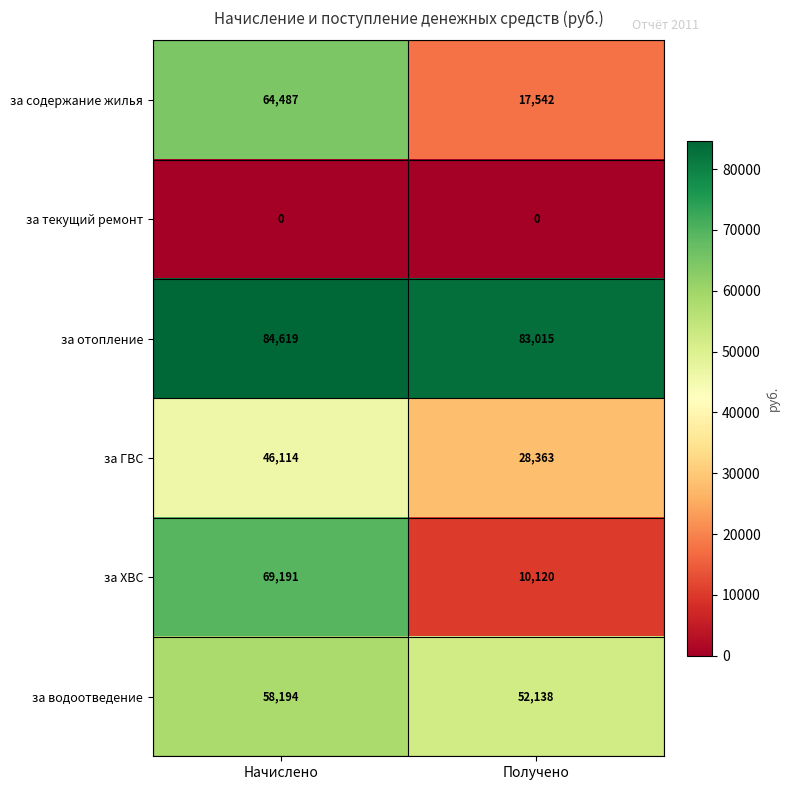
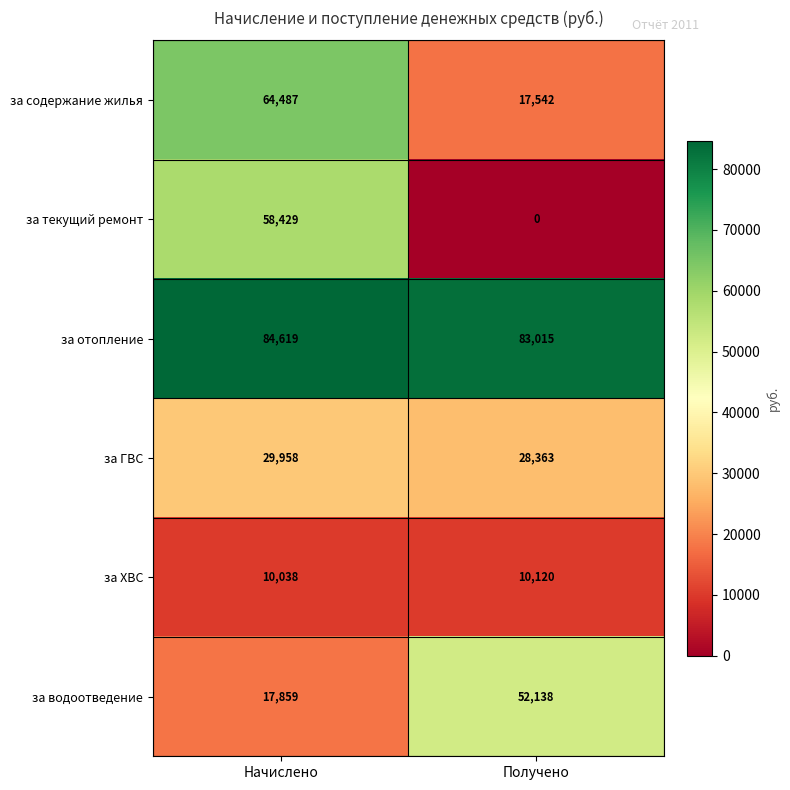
  {
    "за содержание жилья": {
      "Начислено": "64,487",
      "Получено": "17,542"
    },
    "за текущий ремонт": {
-     "Начислено": "0",
+     "Начислено": "58,429",
      "Получено": "0"
    },
    "за отопление": {
      "Начислено": "84,619",
      "Получено": "83,015"
    },
    "за ГВС": {
-     "Начислено": "46,114",
+     "Начислено": "29,958",
      "Получено": "28,363"
    },
    "за ХВС": {
-     "Начислено": "69,191",
+     "Начислено": "10,038",
      "Получено": "10,120"
    },
    "за водоотведение": {
-     "Начислено": "58,194",
+     "Начислено": "17,859",
      "Получено": "52,138"
    }
  }
